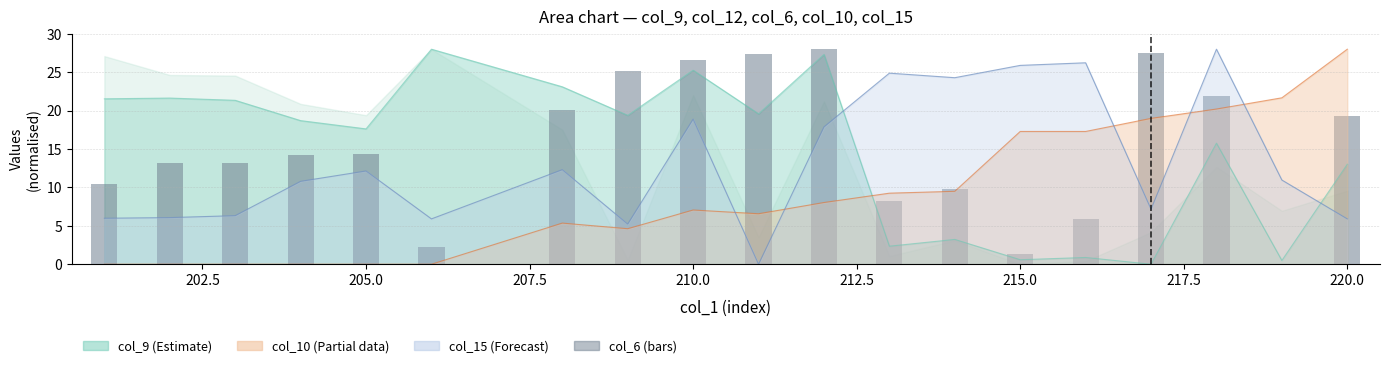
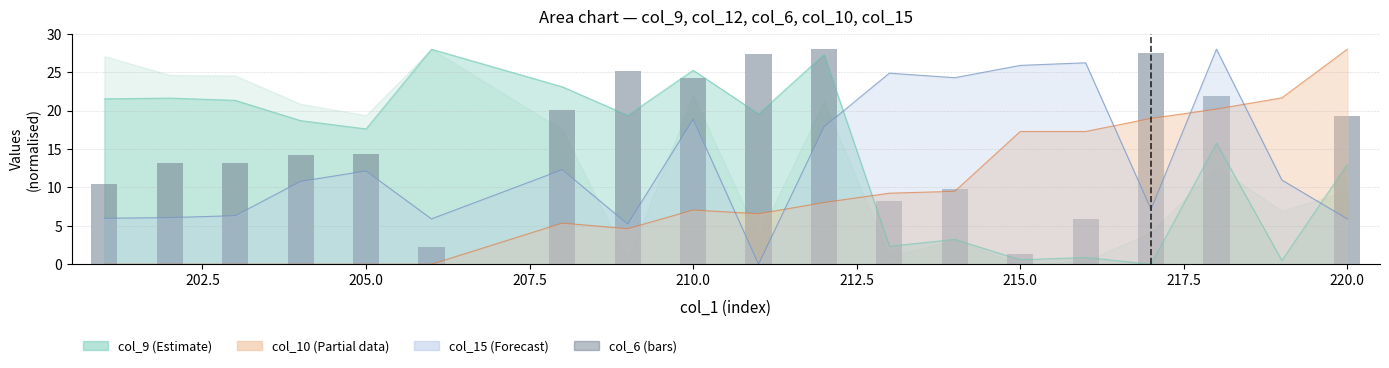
  {
    "col_6 (bars)": {
      "205.0": 14,
-     "210.0": 27,
+     "210.0": 24,
      "215.0": 1,
      "220.0": 19
    }
  }
